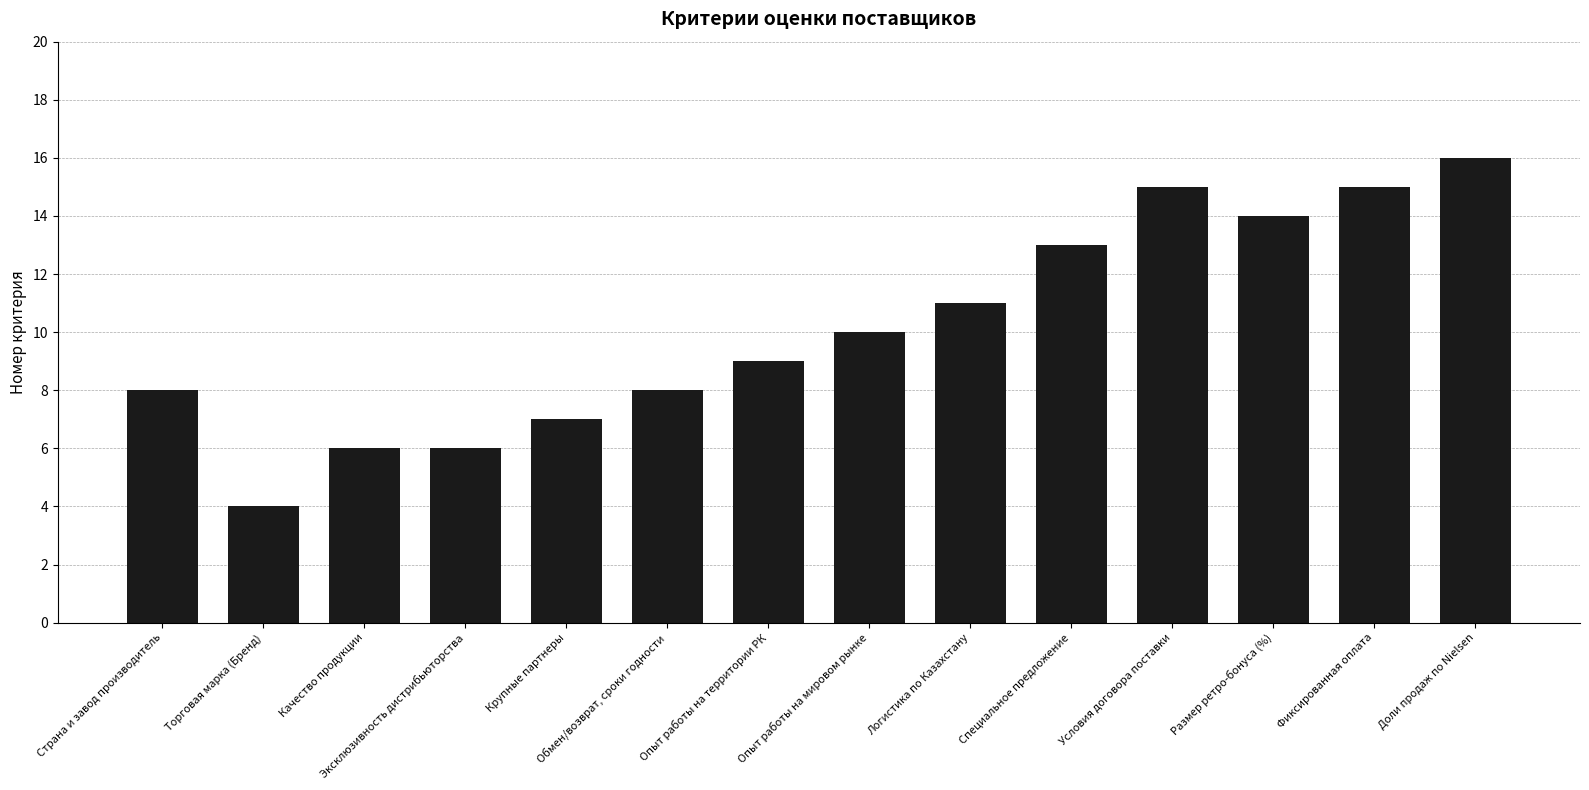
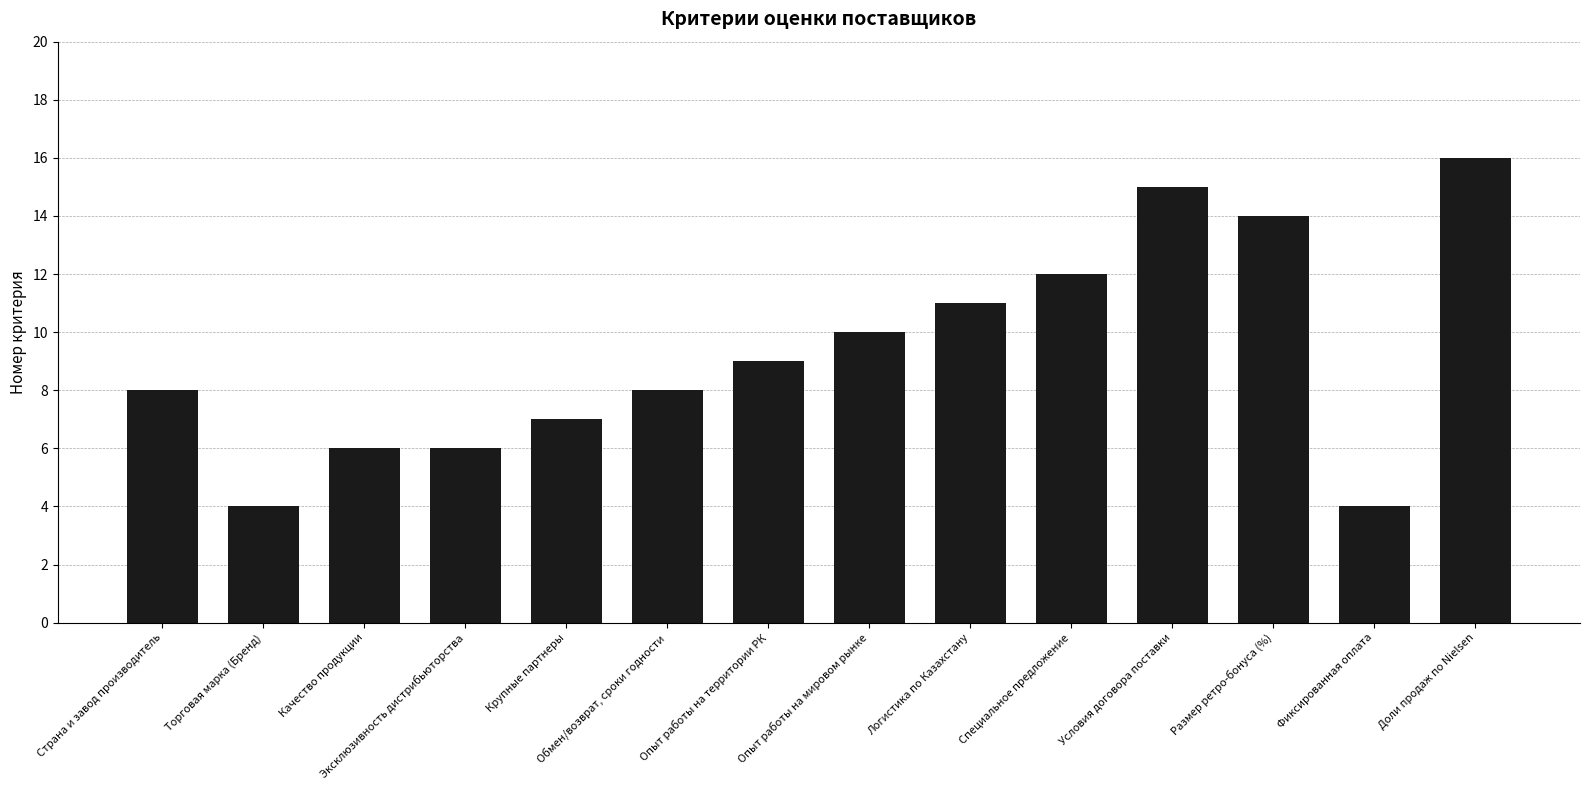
  {
    "Страна и завод производитель": 8,
    "Торговая марка (Бренд)": 4,
    "Качество продукции": 6,
    "Эксклюзивность дистрибьюторства": 6,
    "Крупные партнеры": 7,
    "Обмен/возврат, сроки годности": 8,
    "Опыт работы на территории РК": 9,
    "Опыт работы на мировом рынке": 10,
    "Логистика по Казахстану": 11,
-   "Специальное предложение": 13,
+   "Специальное предложение": 12,
    "Условия договора поставки": 15,
    "Размер ретро-бонуса (%)": 14,
-   "Фиксированная оплата": 15,
+   "Фиксированная оплата": 4,
    "Доли продаж по Nielsen": 16
  }
